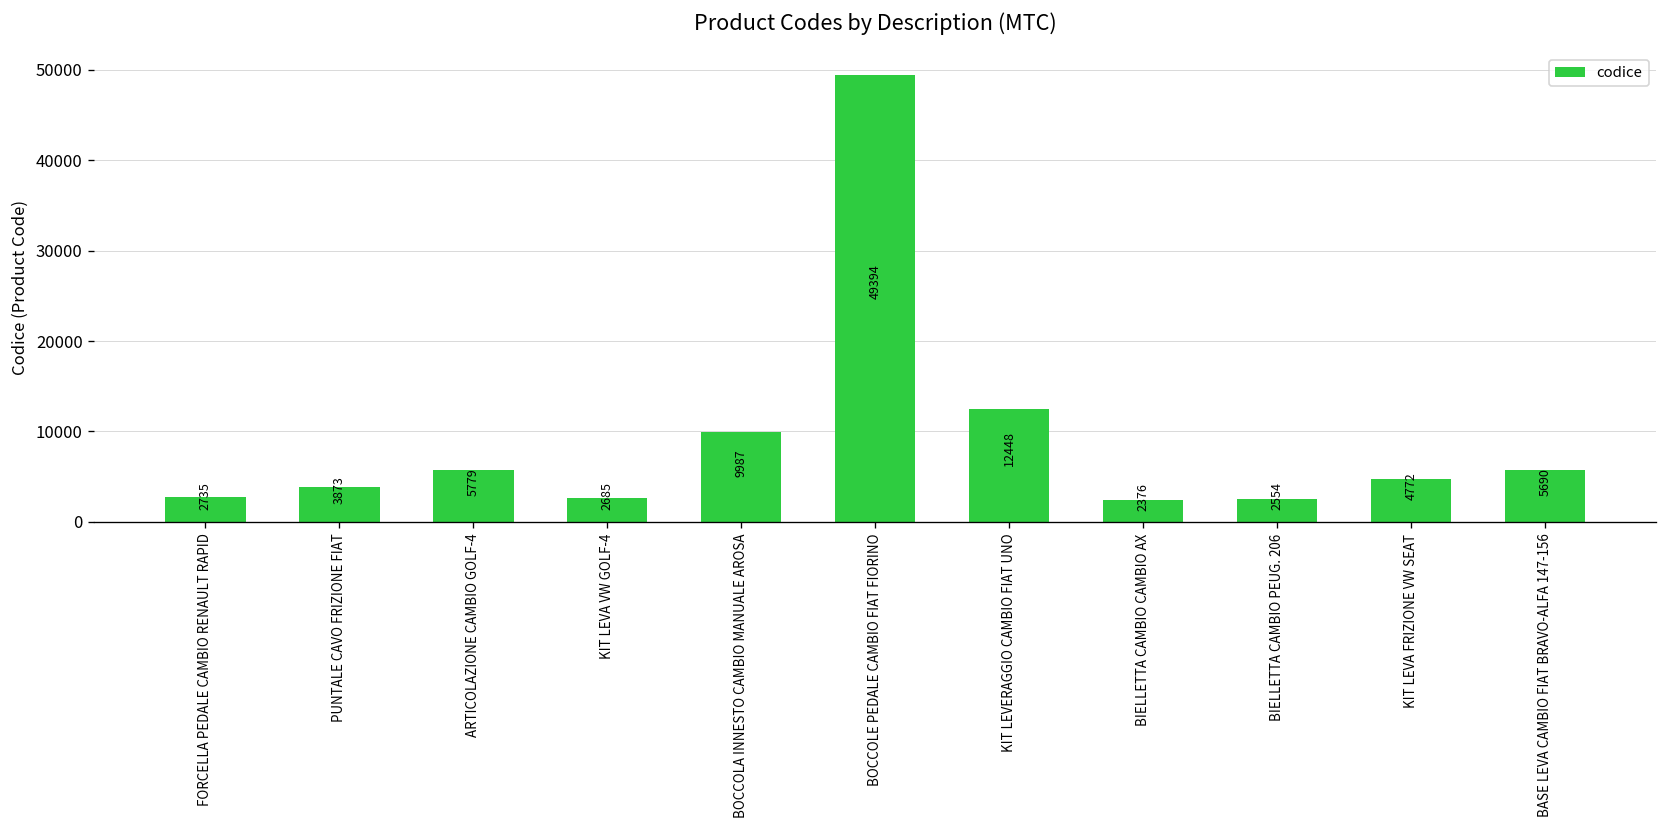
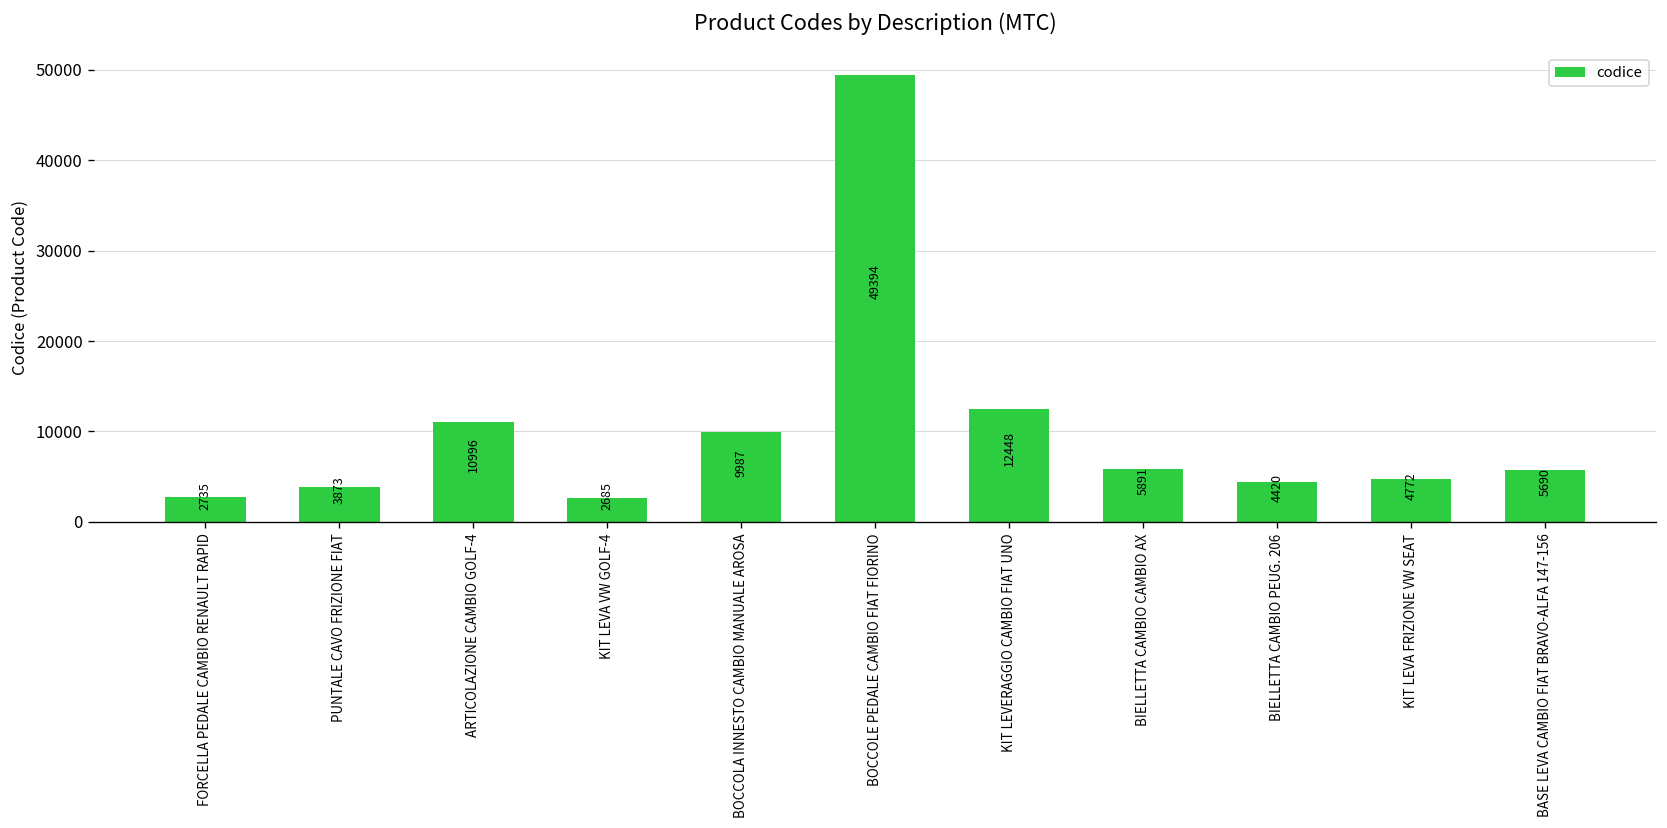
  {
    "FORCELLA PEDALE CAMBIO RENAULT RAPID": 2735,
    "PUNTALE CAVO FRIZIONE FIAT": 3873,
-   "ARTICOLAZIONE CAMBIO GOLF-4": 5779,
+   "ARTICOLAZIONE CAMBIO GOLF-4": 10996,
    "KIT LEVA VW GOLF-4": 2685,
    "BOCCOLA INNESTO CAMBIO MANUALE AROSA": 9987,
    "BOCCOLE PEDALE CAMBIO FIAT FIORINO": 49394,
    "KIT LEVERAGGIO CAMBIO FIAT UNO": 12448,
-   "BIELLETTA CAMBIO CAMBIO AX": 2376,
-   "BIELLETTA CAMBIO PEUG. 206": 2554,
+   "BIELLETTA CAMBIO CAMBIO AX": 5891,
+   "BIELLETTA CAMBIO PEUG. 206": 4420,
    "KIT LEVA FRIZIONE VW SEAT": 4772,
    "BASE LEVA CAMBIO FIAT BRAVO-ALFA 147-156": 5690
  }
